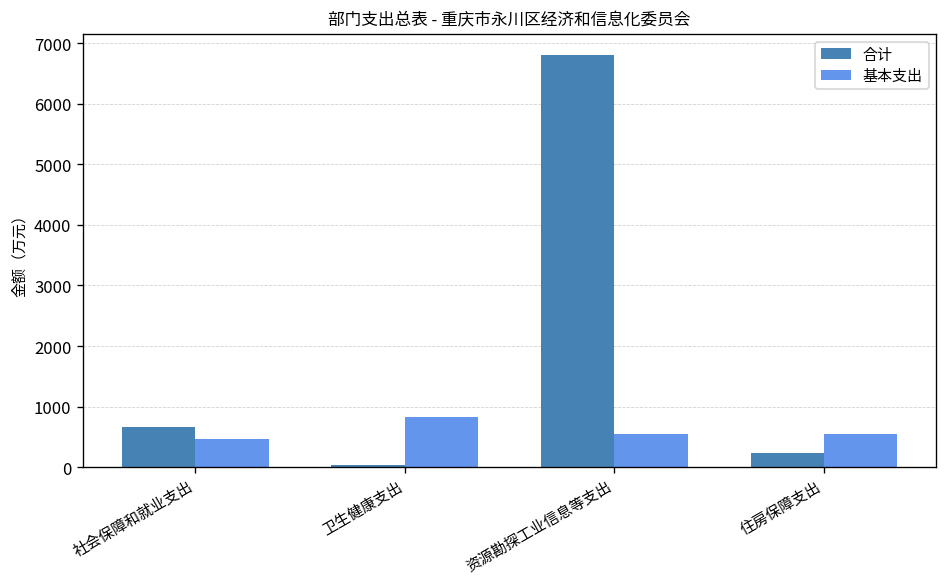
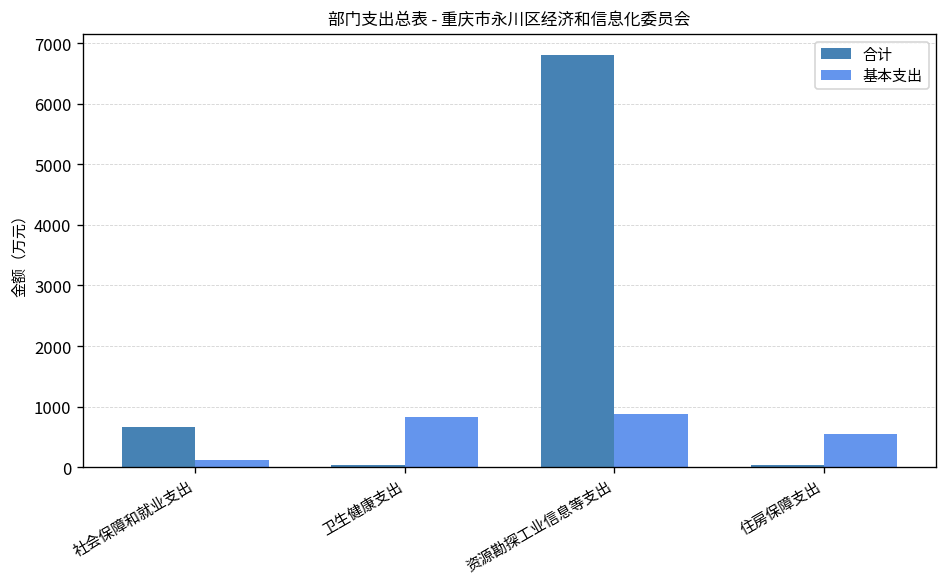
  {
    "合计": {
      "社会保障和就业支出": 700,
      "资源勘探工业信息等支出": 6800,
-     "住房保障支出": 200
+     "住房保障支出": 0
    },
    "基本支出": {
-     "社会保障和就业支出": 500,
+     "社会保障和就业支出": 100,
      "卫生健康支出": 800,
-     "资源勘探工业信息等支出": 500,
+     "资源勘探工业信息等支出": 900,
      "住房保障支出": 500
    }
  }
